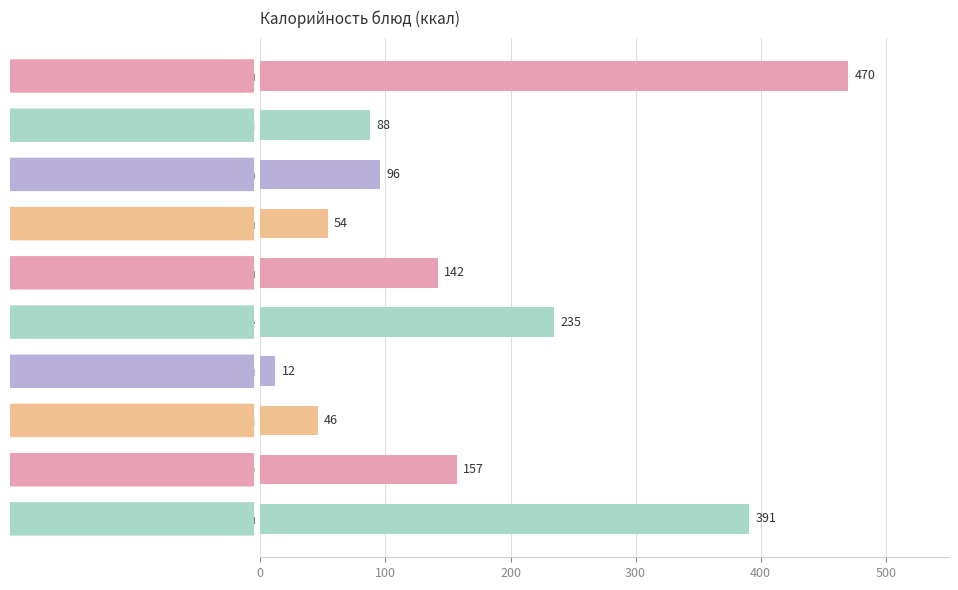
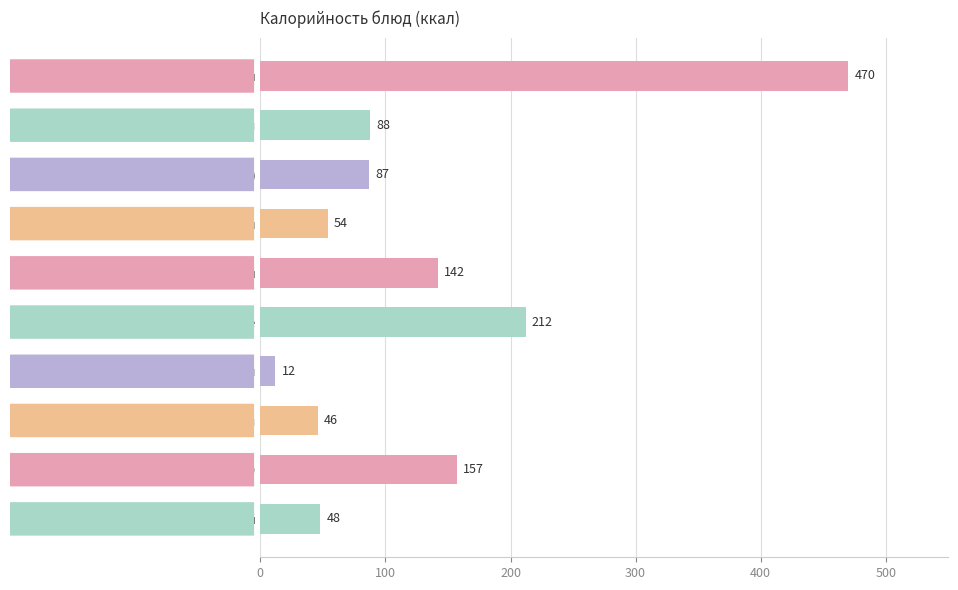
  {
    "Каша гречневая с мясом": 470,
    "Чай заварной с молоком": 88,
-   "Хлеб пшеничный (завтрак)": 96,
+   "Хлеб пшеничный (завтрак)": 87,
    "Салат из квашеной капусты со свеклой": 54,
    "Рассольник Ленинградский со сметаной": 142,
-   "Котлета куриная запеченная в соусе": 235,
+   "Котлета куриная запеченная в соусе": 212,
    "Картофельное пюре с маслом": 12,
    "Компот из ягод з/м": 46,
    "Хлеб пшеничный (обед)": 157,
-   "Хлеб ржано-пшеничный": 391
+   "Хлеб ржано-пшеничный": 48
  }
